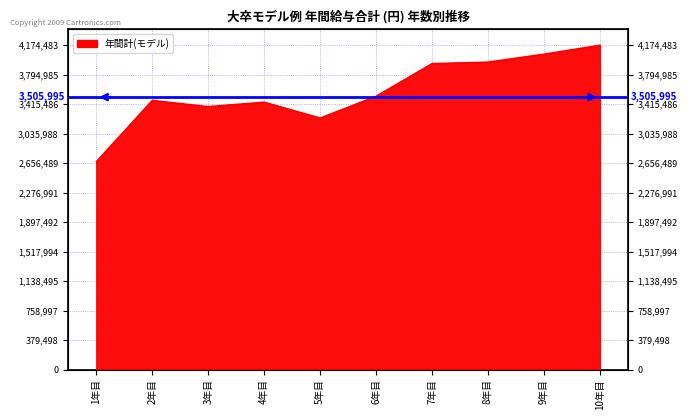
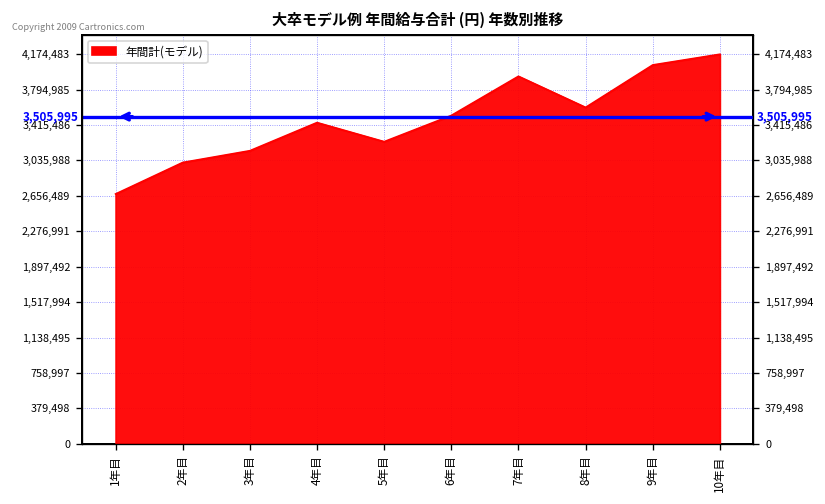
  {
    "1年目": "2,700,000",
-   "2年目": "3,500,000",
-   "3年目": "3,400,000",
+   "2年目": "3,000,000",
+   "3年目": "3,100,000",
    "4年目": "3,400,000",
    "5年目": "3,200,000",
    "6年目": "3,500,000",
    "7年目": "3,900,000",
-   "8年目": "4,000,000",
+   "8年目": "3,600,000",
    "9年目": "4,100,000",
    "10年目": "4,200,000"
  }
